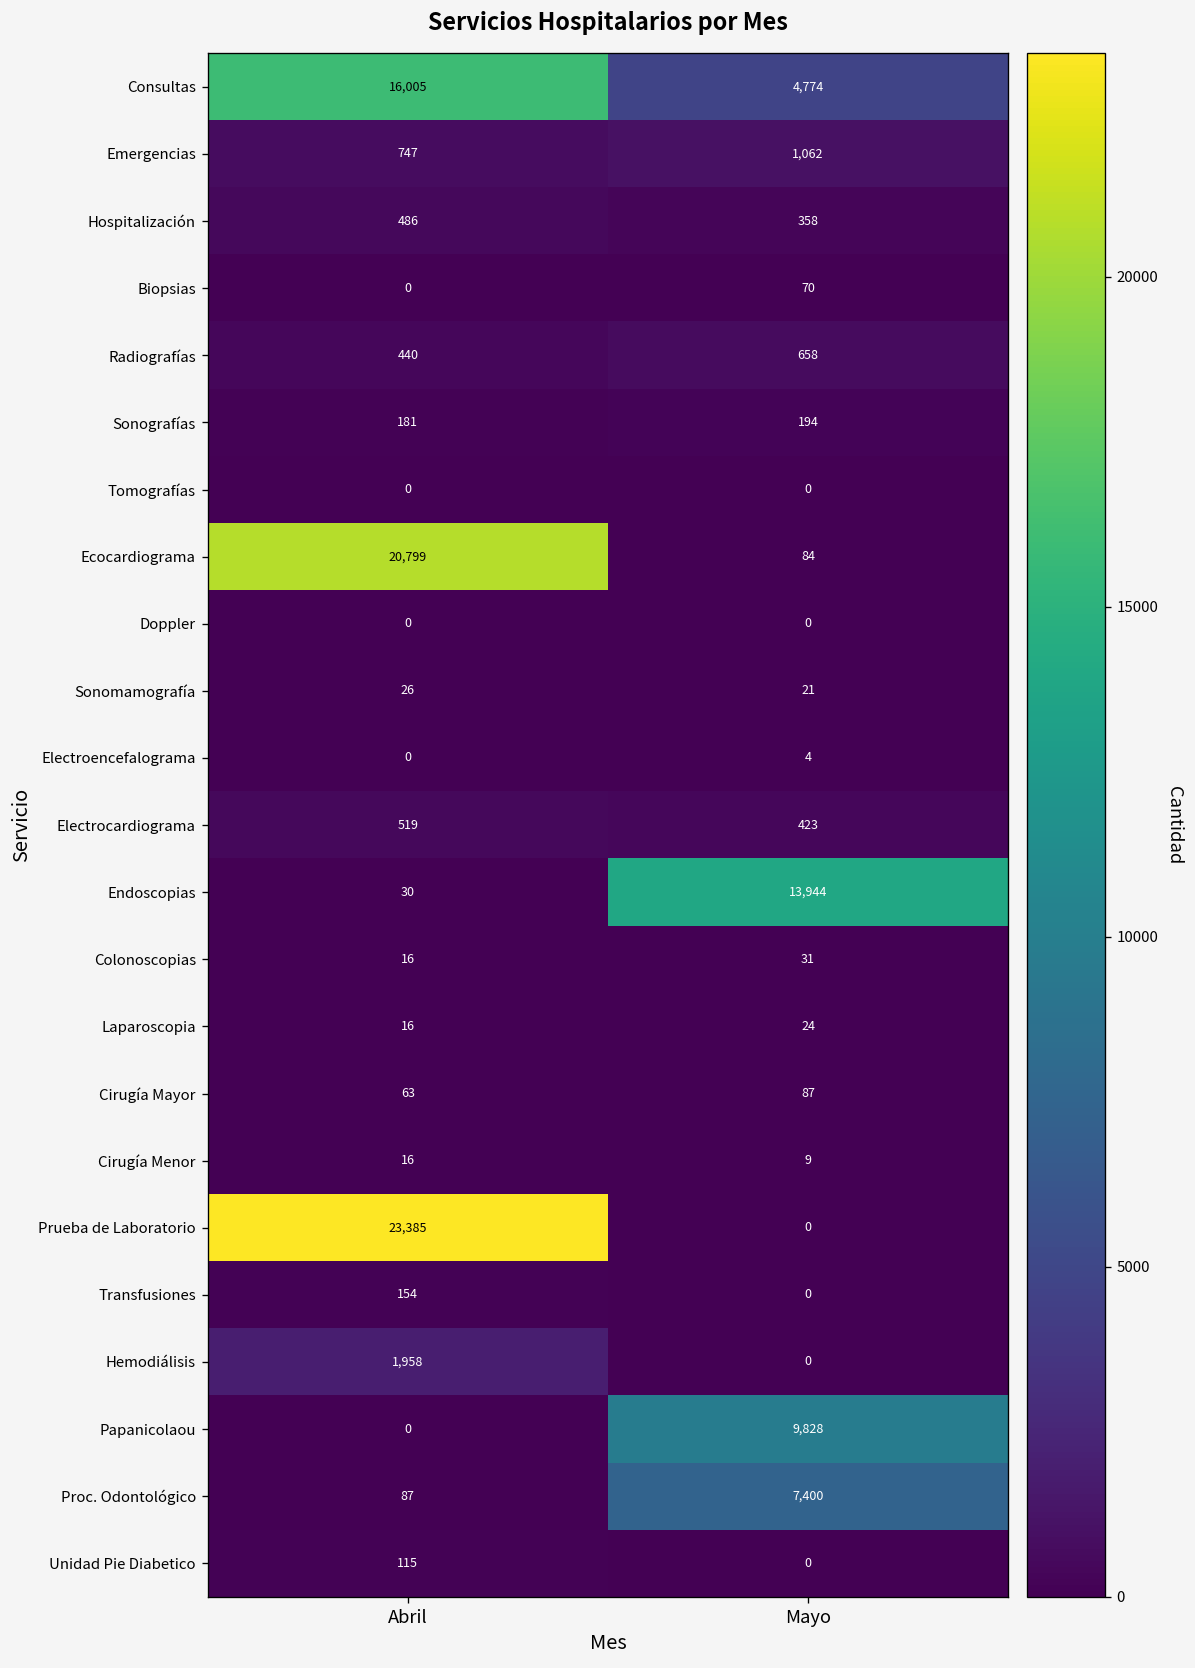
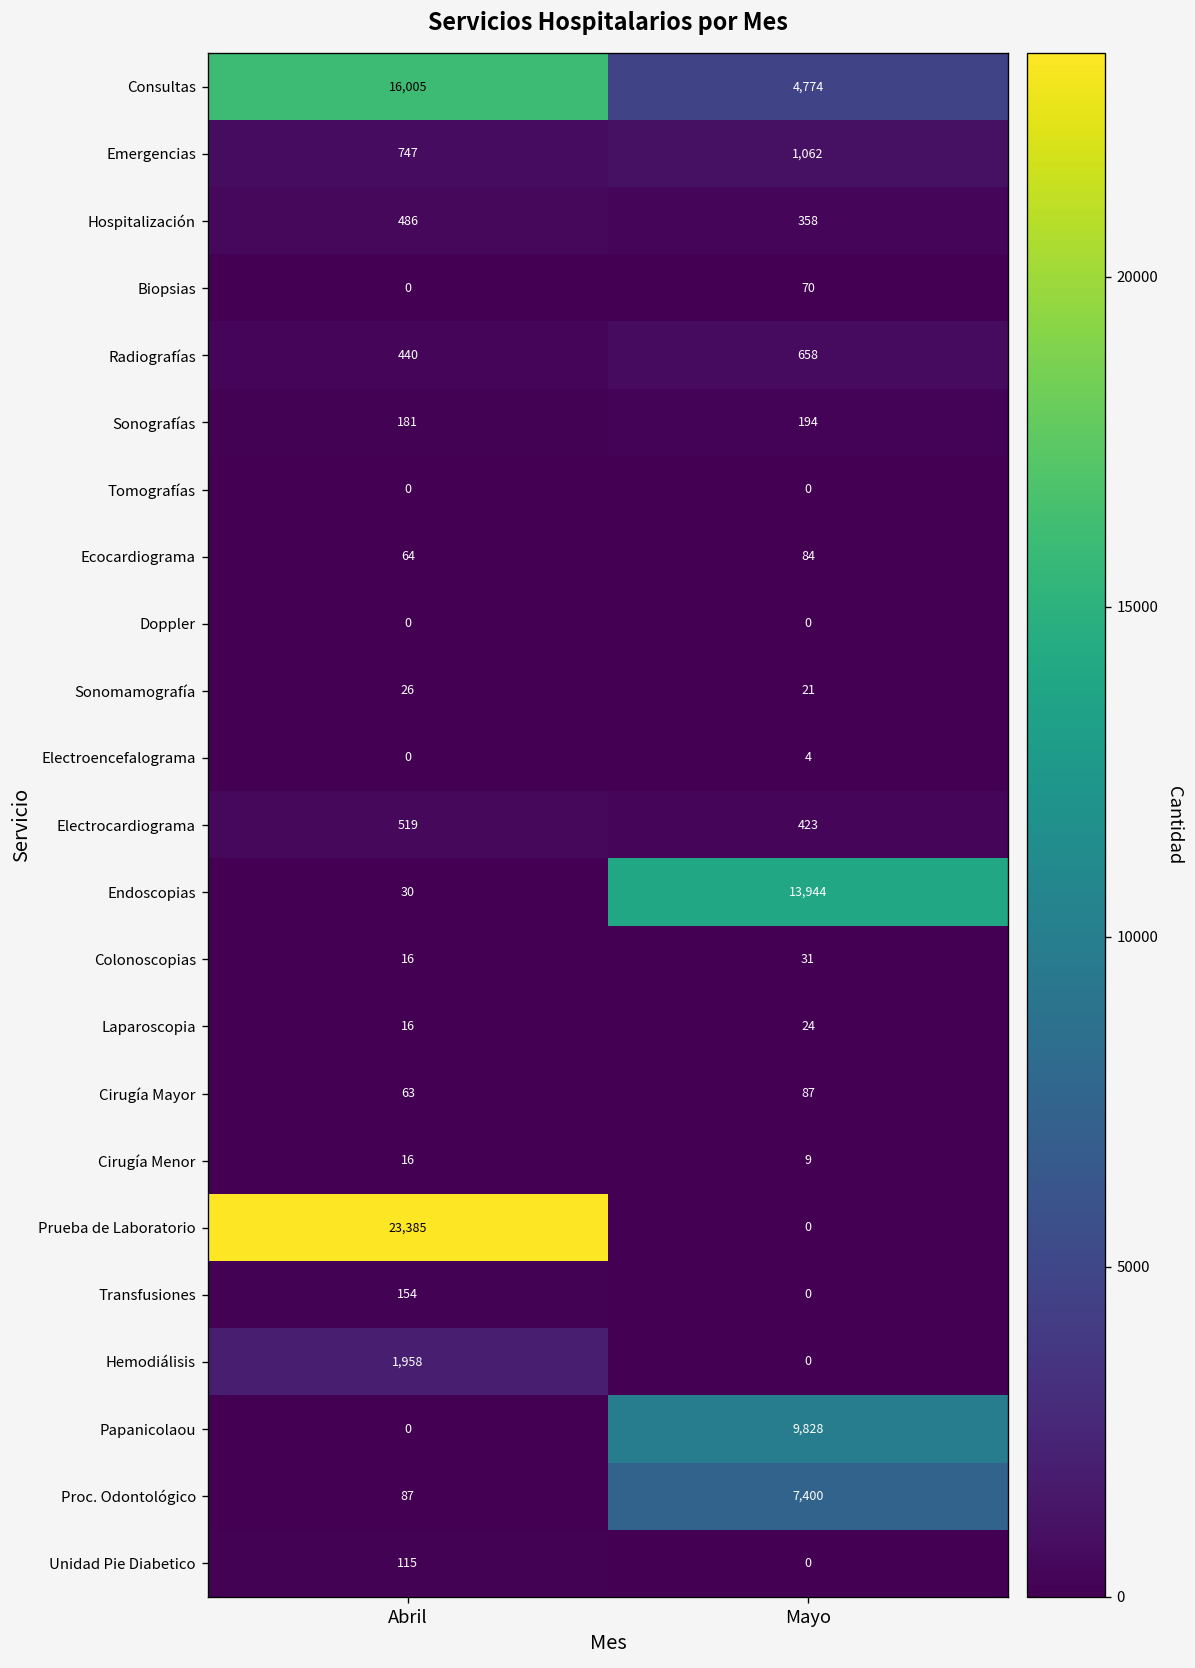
  {
    "Consultas": {
      "Abril": "16,005",
      "Mayo": "4,774"
    },
    "Emergencias": {
      "Abril": "747",
      "Mayo": "1,062"
    },
    "Hospitalización": {
      "Abril": "486",
      "Mayo": "358"
    },
    "Biopsias": {
      "Abril": "0",
      "Mayo": "70"
    },
    "Radiografías": {
      "Abril": "440",
      "Mayo": "658"
    },
    "Sonografías": {
      "Abril": "181",
      "Mayo": "194"
    },
    "Tomografías": {
      "Abril": "0",
      "Mayo": "0"
    },
    "Ecocardiograma": {
-     "Abril": "20,799",
+     "Abril": "64",
      "Mayo": "84"
    },
    "Doppler": {
      "Abril": "0",
      "Mayo": "0"
    },
    "Sonomamografía": {
      "Abril": "26",
      "Mayo": "21"
    },
    "Electroencefalograma": {
      "Abril": "0",
      "Mayo": "4"
    },
    "Electrocardiograma": {
      "Abril": "519",
      "Mayo": "423"
    },
    "Endoscopias": {
      "Abril": "30",
      "Mayo": "13,944"
    },
    "Colonoscopias": {
      "Abril": "16",
      "Mayo": "31"
    },
    "Laparoscopia": {
      "Abril": "16",
      "Mayo": "24"
    },
    "Cirugía Mayor": {
      "Abril": "63",
      "Mayo": "87"
    },
    "Cirugía Menor": {
      "Abril": "16",
      "Mayo": "9"
    },
    "Prueba de Laboratorio": {
      "Abril": "23,385",
      "Mayo": "0"
    },
    "Transfusiones": {
      "Abril": "154",
      "Mayo": "0"
    },
    "Hemodiálisis": {
      "Abril": "1,958",
      "Mayo": "0"
    },
    "Papanicolaou": {
      "Abril": "0",
      "Mayo": "9,828"
    },
    "Proc. Odontológico": {
      "Abril": "87",
      "Mayo": "7,400"
    },
    "Unidad Pie Diabetico": {
      "Abril": "115",
      "Mayo": "0"
    }
  }
